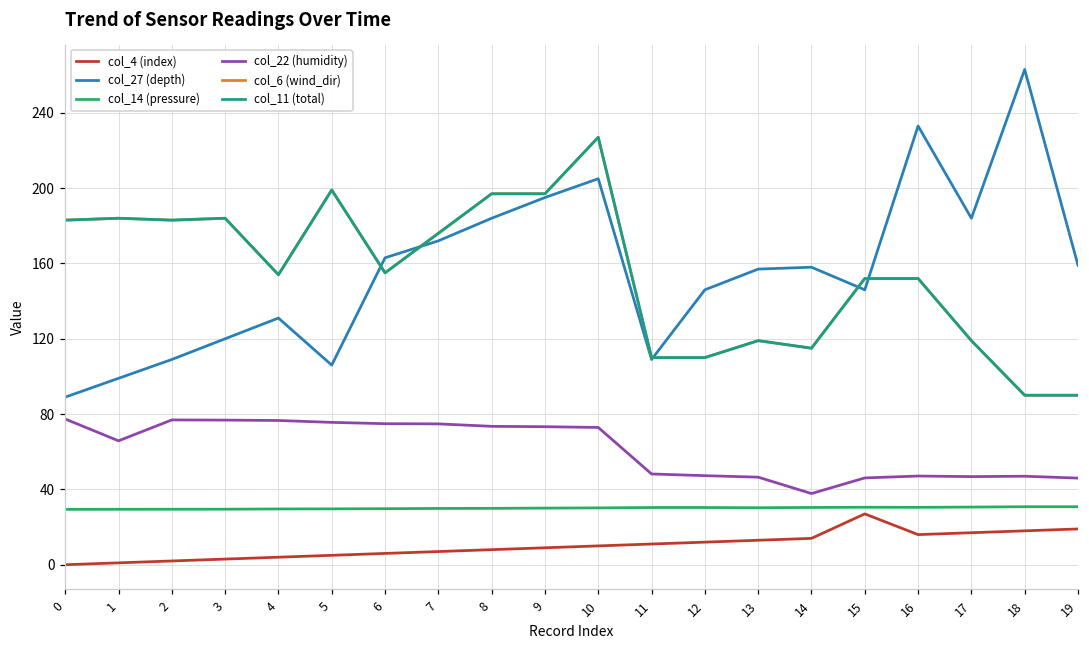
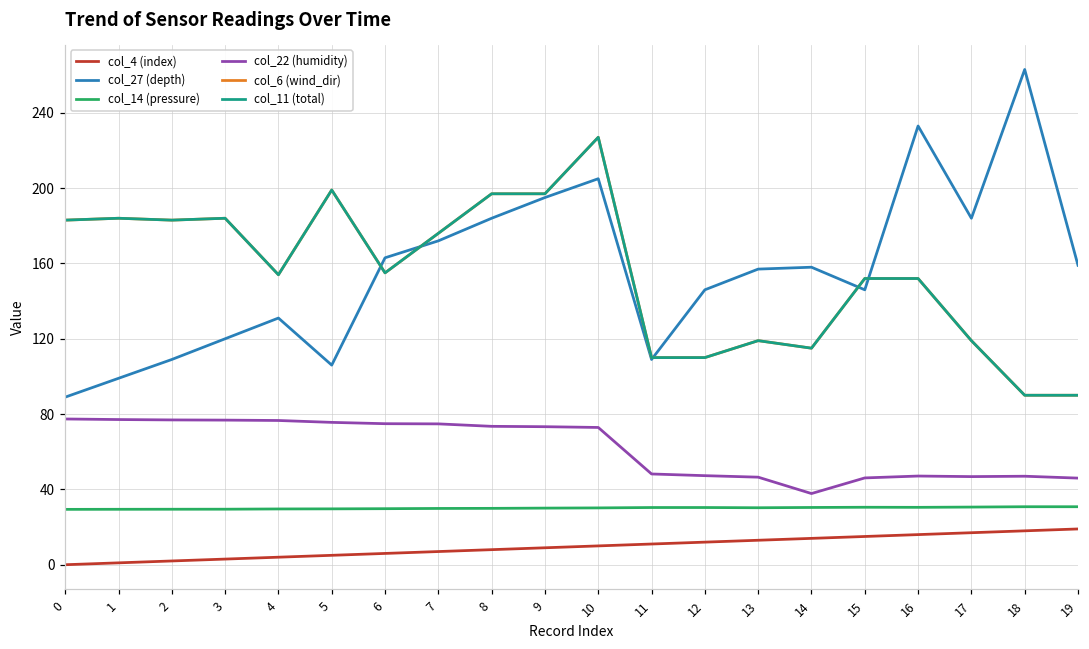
  {
    "col_4 (index)": {
      "0": 0,
      "1": 1,
      "2": 2,
      "3": 3,
      "4": 4,
      "5": 5,
      "6": 6,
      "7": 7,
      "8": 8,
      "9": 9,
      "10": 10,
      "11": 11,
      "12": 12,
      "13": 13,
      "14": 14,
-     "15": 27,
+     "15": 15,
      "16": 16,
      "17": 17,
      "18": 18,
      "19": 19
    },
    "col_27 (depth)": {
      "0": 89,
      "1": 99,
      "2": 109,
      "3": 120,
      "4": 131,
      "5": 106,
      "6": 163,
      "7": 172,
      "8": 184,
      "9": 195,
      "10": 205,
      "12": 146,
      "13": 157,
      "14": 158,
      "15": 146,
      "16": 233,
      "17": 184,
      "18": 263,
      "19": 159
    },
    "col_22 (humidity)": {
      "0": 77,
-     "1": 66,
+     "1": 77,
      "2": 77,
      "3": 77,
      "4": 77,
      "5": 76,
      "6": 75,
      "7": 75,
      "8": 74,
      "9": 73,
      "10": 73,
      "11": 48,
      "12": 47,
      "13": 47,
      "14": 38,
      "15": 46,
      "16": 47,
      "17": 47,
      "18": 47,
      "19": 46
    }
  }
